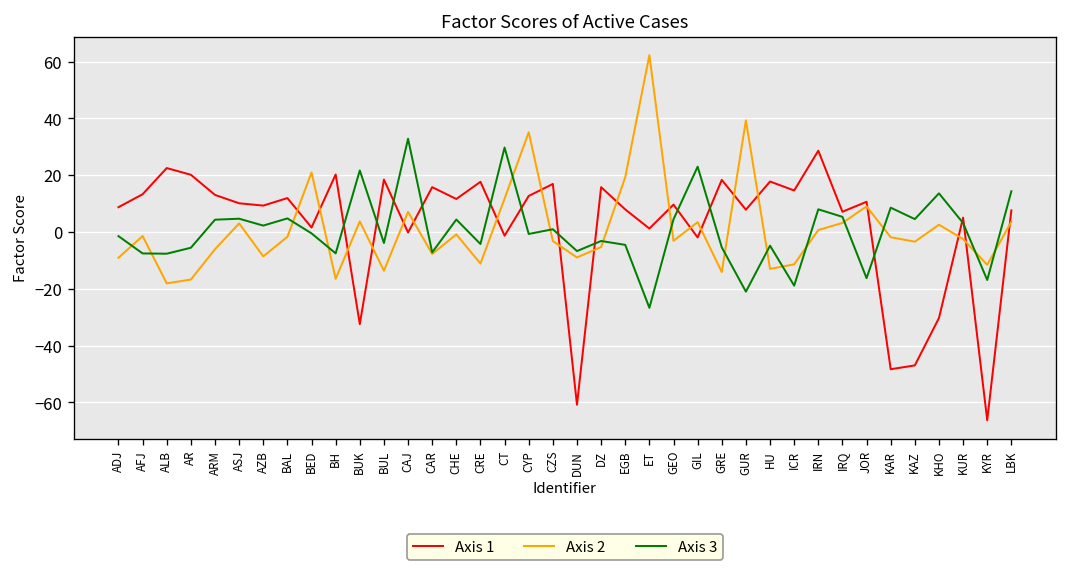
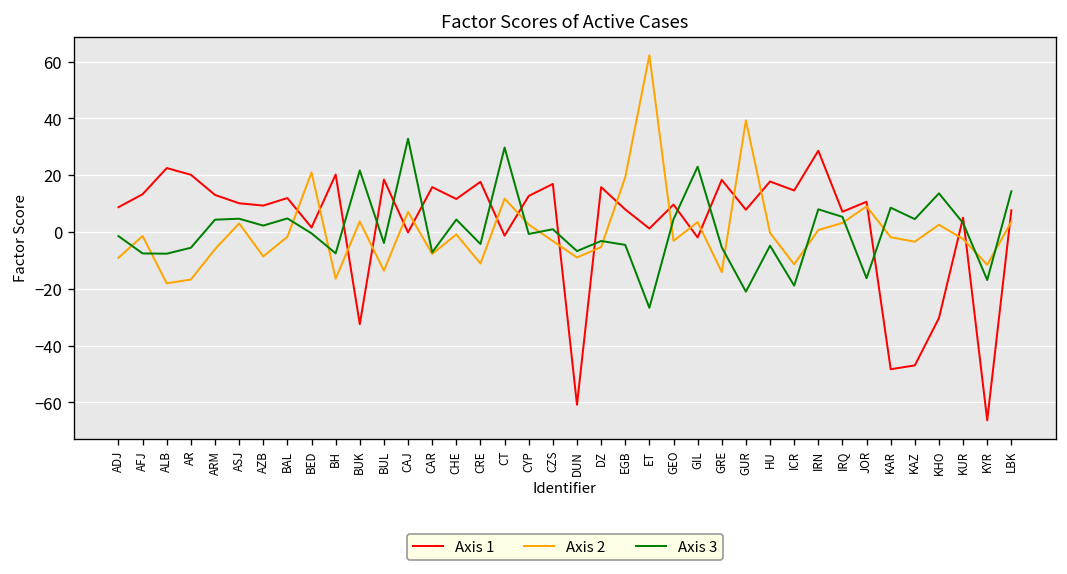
  {
    "Axis 1": {
      "ADJ": 9,
      "AFJ": 13,
      "ALB": 22,
      "AR": 20,
      "ARM": 13,
      "ASJ": 10,
      "AZB": 9,
      "BAL": 12,
      "BED": 2,
      "BH": 20,
      "BUK": -32,
      "BUL": 18,
      "CAJ": 0,
      "CAR": 16,
      "CHE": 12,
      "CRE": 18,
      "CT": -1,
      "CYP": 13,
      "CZS": 17,
      "DUN": -61,
      "DZ": 16,
      "EGB": 8,
      "ET": 1,
      "GEO": 10,
      "GIL": -2,
      "GRE": 18,
      "GUR": 8,
      "HU": 18,
      "ICR": 15,
      "IRN": 29,
      "IRQ": 7,
      "JOR": 11,
      "KAR": -48,
      "KAZ": -47,
      "KHO": -30,
      "KUR": 5,
      "KYR": -66,
      "LBK": 8
    },
    "Axis 2": {
      "ADJ": -9,
      "AFJ": -1,
      "ALB": -18,
      "AR": -17,
      "ARM": -6,
      "ASJ": 3,
      "AZB": -9,
      "BAL": -2,
      "BED": 21,
      "BH": -16,
      "BUK": 4,
      "BUL": -14,
      "CAJ": 7,
      "CHE": -1,
      "CRE": -11,
      "CT": 12,
-     "CYP": 35,
+     "CYP": 3,
      "CZS": -3,
      "DUN": -9,
      "DZ": -5,
      "EGB": 19,
      "ET": 62,
      "GEO": -3,
      "GIL": 3,
      "GRE": -14,
      "GUR": 39,
-     "HU": -13,
+     "HU": 0,
      "ICR": -11,
      "IRN": 1,
      "IRQ": 3,
      "JOR": 9,
      "KAR": -2,
      "KAZ": -3,
      "KHO": 3,
      "KUR": -2,
      "KYR": -12,
      "LBK": 4
    },
    "Axis 3": {
      "ADJ": -1,
      "AFJ": -8,
      "ALB": -8,
      "AR": -6,
      "ARM": 4,
      "ASJ": 5,
      "AZB": 2,
      "BAL": 5,
      "BED": 0,
      "BH": -8,
      "BUK": 22,
      "BUL": -4,
      "CAJ": 33,
      "CHE": 4,
      "CRE": -4,
      "CT": 30,
      "CYP": -1,
      "CZS": 1,
      "DUN": -7,
      "DZ": -3,
      "EGB": -5,
      "ET": -27,
      "GEO": 4,
      "GIL": 23,
      "GRE": -5,
      "GUR": -21,
      "HU": -5,
      "ICR": -19,
      "IRN": 8,
      "IRQ": 5,
      "JOR": -16,
      "KAR": 9,
      "KAZ": 5,
      "KHO": 14,
      "KUR": 3,
      "KYR": -17,
      "LBK": 14
    }
  }
